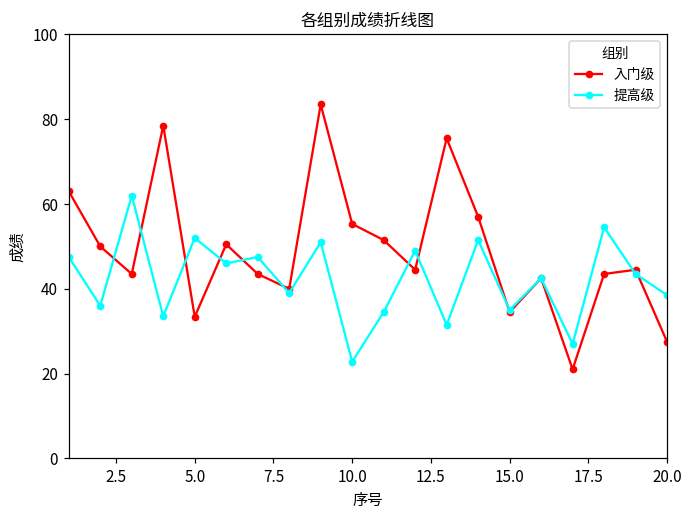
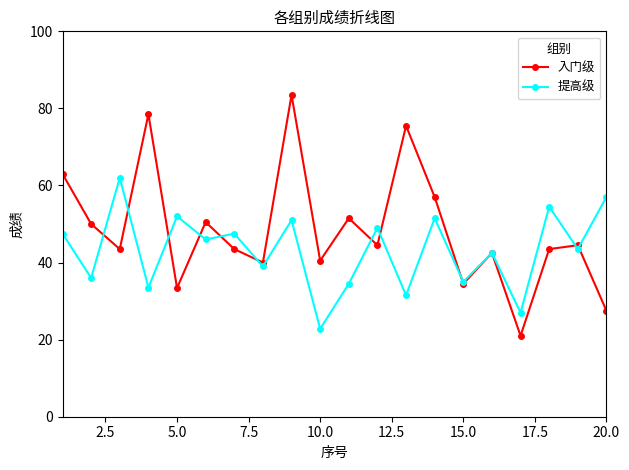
  {
    "入门级": {
      "5.0": 33,
-     "10.0": 55,
+     "10.0": 41,
      "20.0": 28
    },
    "提高级": {
      "5.0": 52,
      "10.0": 23,
-     "20.0": 39
+     "20.0": 57
    }
  }
